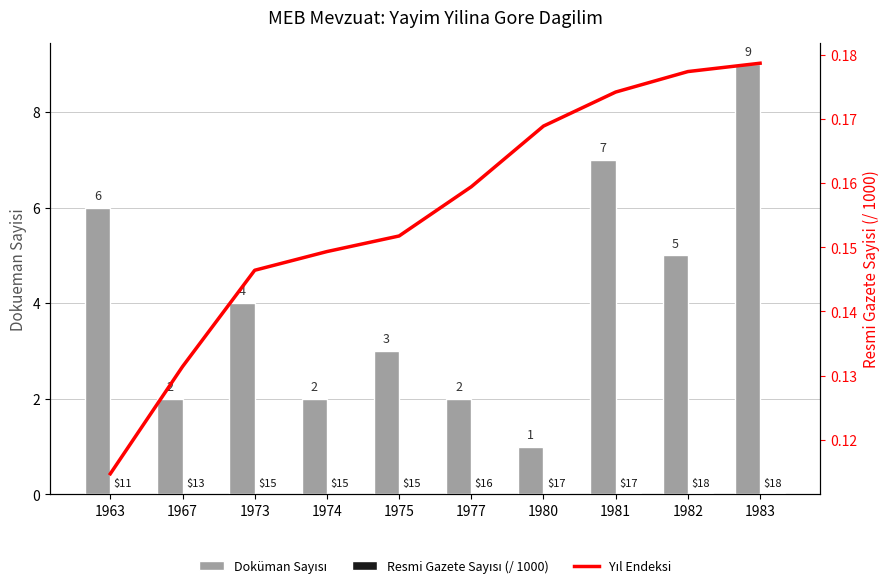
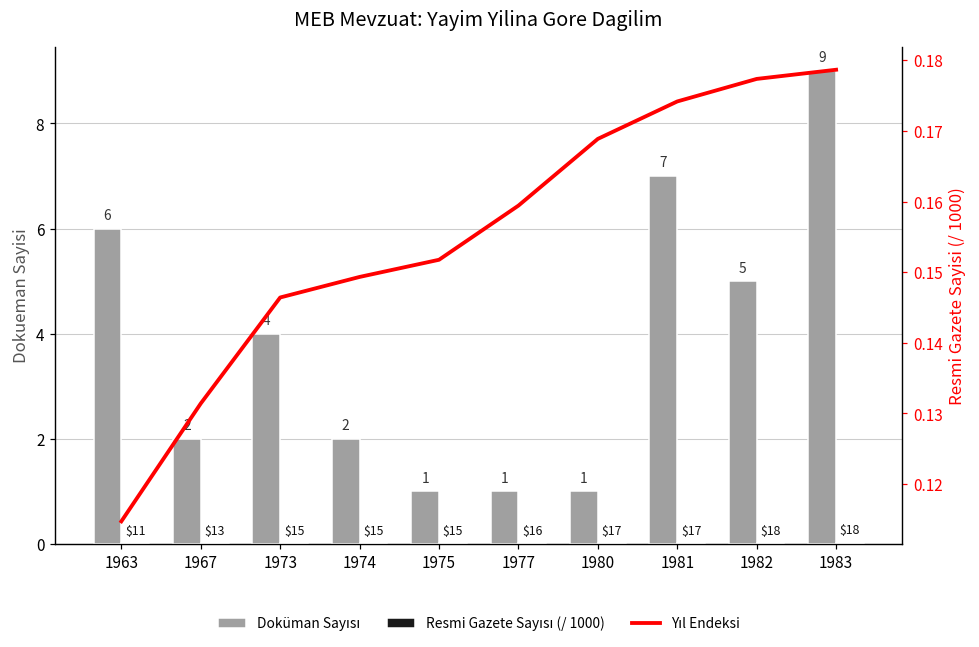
  {
    "Doküman Sayısı": {
      "1963": "6",
      "1967": "2",
      "1973": "4",
      "1974": "2",
-     "1975": "3",
-     "1977": "2",
+     "1975": "1",
+     "1977": "1",
      "1980": "1",
      "1981": "7",
      "1982": "5",
      "1983": "9"
    },
    "Yıl Endeksi": {
      "1963": "$11"
    }
  }
